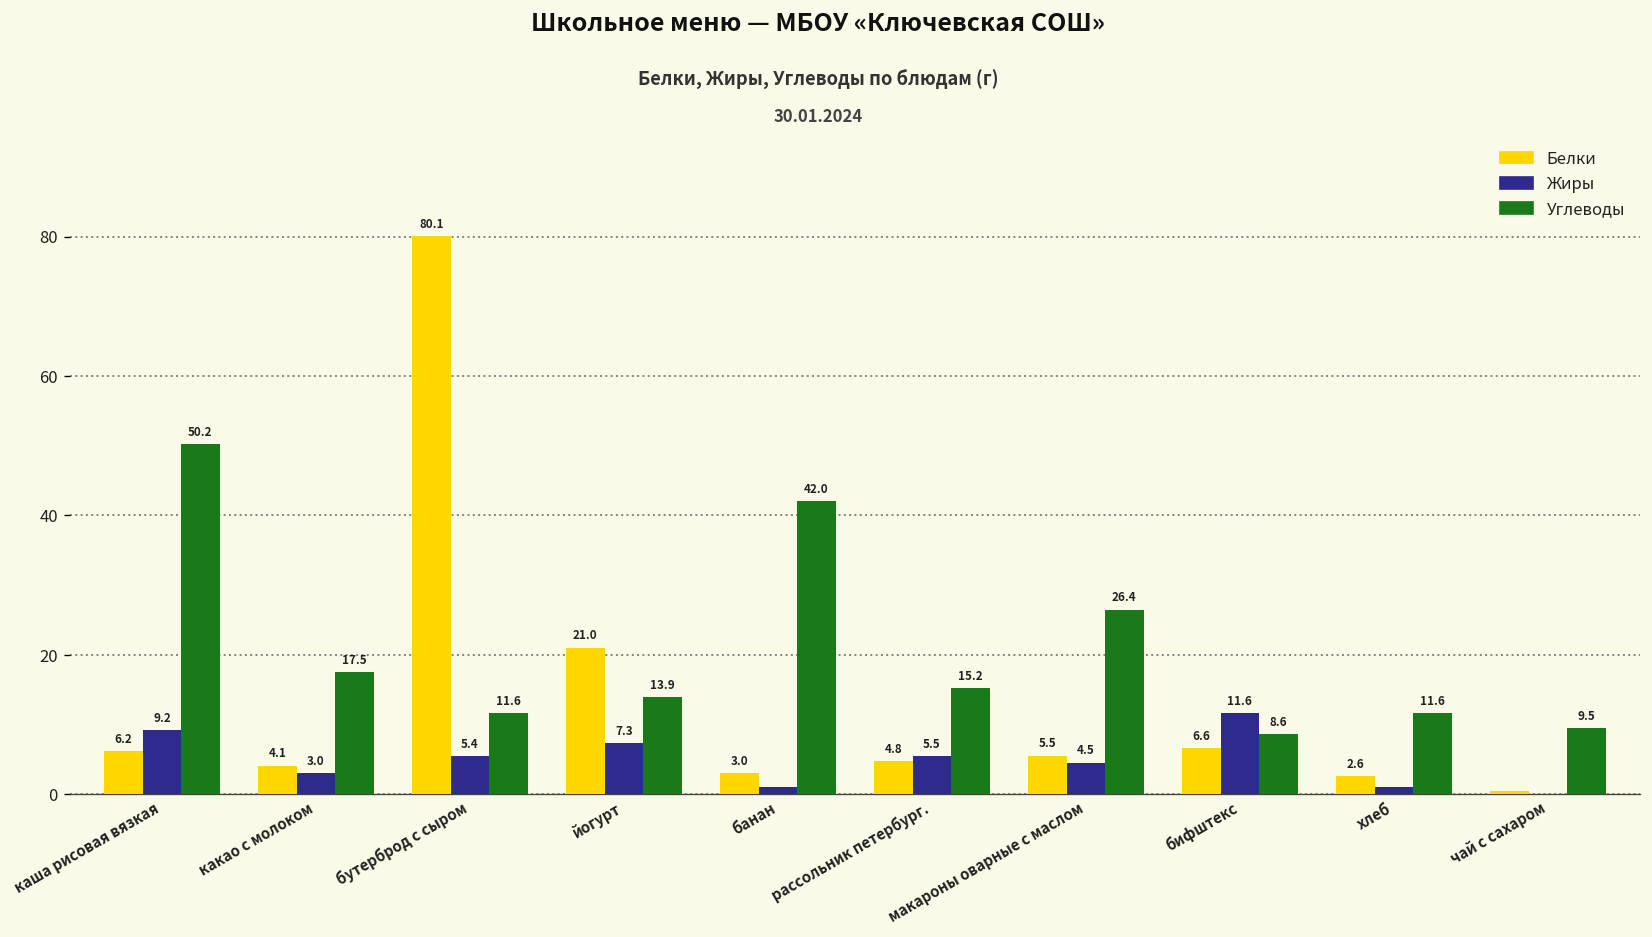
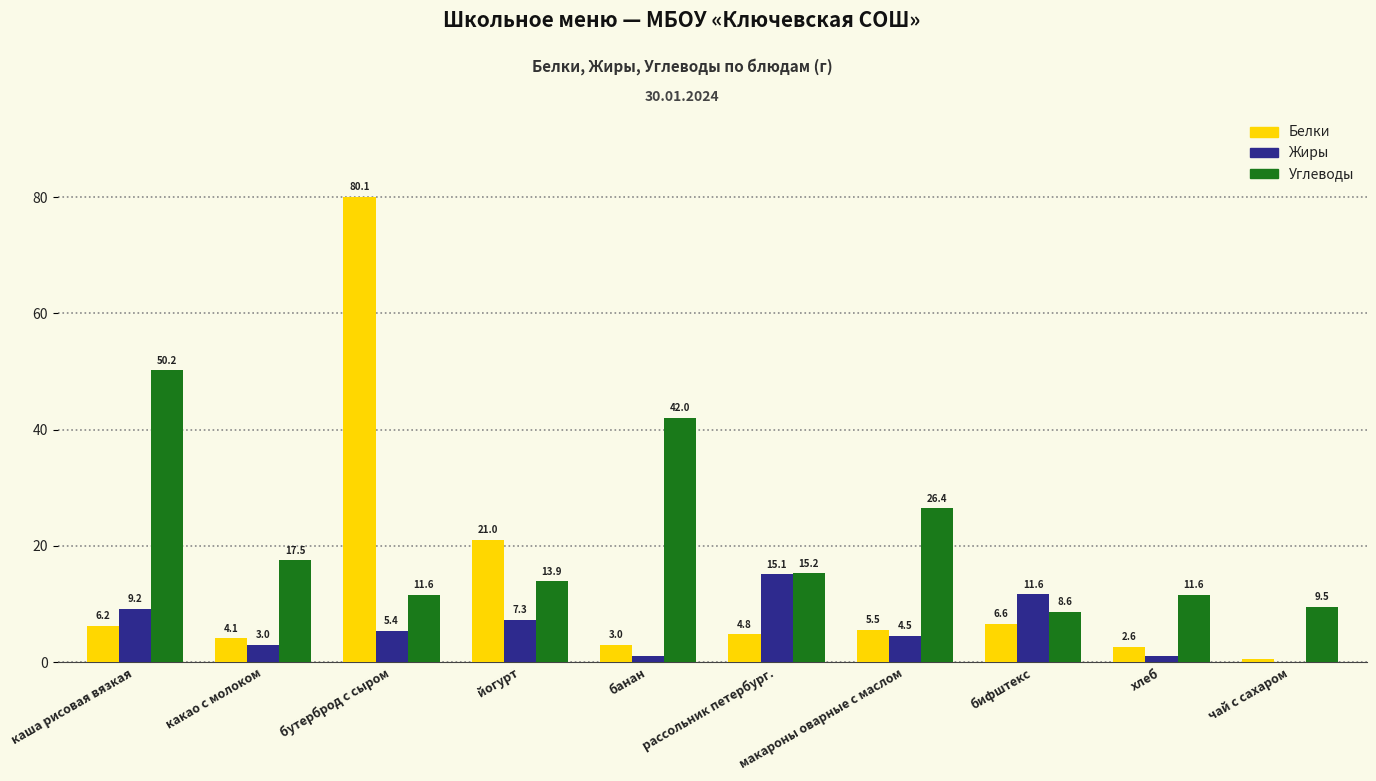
  {
    "Белки": {
      "каша рисовая вязкая": 6.2,
      "какао с молоком": 4.1,
      "бутерброд с сыром": 80.1,
      "йогурт": 21.0,
      "банан": 3.0,
      "рассольник петербург.": 4.8,
      "макароны оварные с маслом": 5.5,
      "бифштекс": 6.6,
      "хлеб": 2.6
    },
    "Жиры": {
      "каша рисовая вязкая": 9.2,
      "какао с молоком": 3.0,
      "бутерброд с сыром": 5.4,
      "йогурт": 7.3,
-     "рассольник петербург.": 5.5,
+     "рассольник петербург.": 15.1,
      "макароны оварные с маслом": 4.5,
      "бифштекс": 11.6
    },
    "Углеводы": {
      "каша рисовая вязкая": 50.2,
      "какао с молоком": 17.5,
      "бутерброд с сыром": 11.6,
      "йогурт": 13.9,
      "банан": 42.0,
      "рассольник петербург.": 15.2,
      "макароны оварные с маслом": 26.4,
      "бифштекс": 8.6,
      "хлеб": 11.6,
      "чай с сахаром": 9.5
    }
  }
